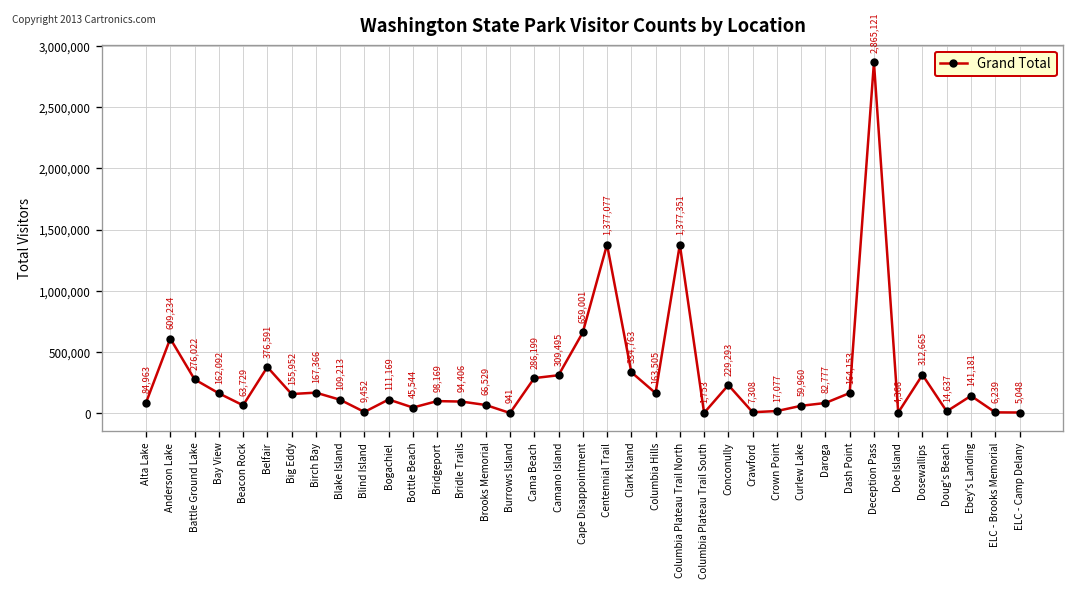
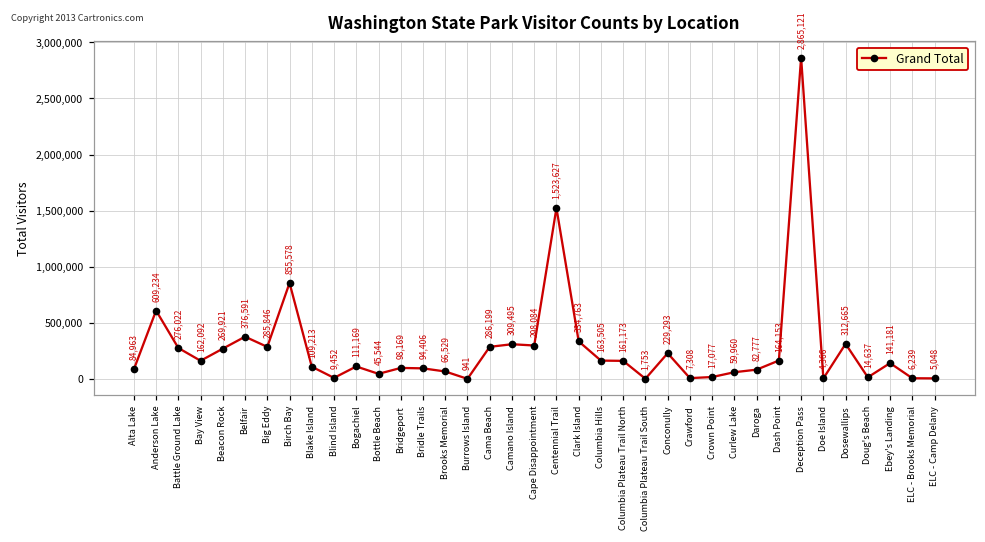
  {
    "Alta Lake": "84,963",
    "Anderson Lake": "609,234",
    "Battle Ground Lake": "276,022",
    "Bay View": "162,092",
-   "Beacon Rock": "63,729",
+   "Beacon Rock": "269,921",
    "Belfair": "376,591",
-   "Big Eddy": "155,952",
-   "Birch Bay": "167,366",
+   "Big Eddy": "285,846",
+   "Birch Bay": "855,578",
    "Blake Island": "109,213",
    "Blind Island": "9,452",
    "Bogachiel": "111,169",
    "Bottle Beach": "45,544",
    "Bridgeport": "98,169",
    "Bridle Trails": "94,406",
    "Brooks Memorial": "66,529",
    "Burrows Island": "941",
    "Cama Beach": "286,199",
    "Camano Island": "309,495",
-   "Cape Disappointment": "659,001",
-   "Centennial Trail": "1,377,077",
+   "Cape Disappointment": "298,084",
+   "Centennial Trail": "1,523,627",
    "Clark Island": "334,763",
    "Columbia Hills": "163,505",
-   "Columbia Plateau Trail North": "1,377,351",
+   "Columbia Plateau Trail North": "161,173",
    "Columbia Plateau Trail South": "1,753",
    "Conconully": "229,293",
    "Crawford": "7,308",
    "Crown Point": "17,077",
    "Curlew Lake": "59,960",
    "Daroga": "82,777",
    "Dash Point": "164,153",
    "Deception Pass": "2,865,121",
    "Doe Island": "4,366",
    "Dosewallips": "312,665",
    "Doug's Beach": "14,637",
    "Ebey's Landing": "141,181",
    "ELC - Brooks Memorial": "6,239",
    "ELC - Camp Delany": "5,048"
  }
